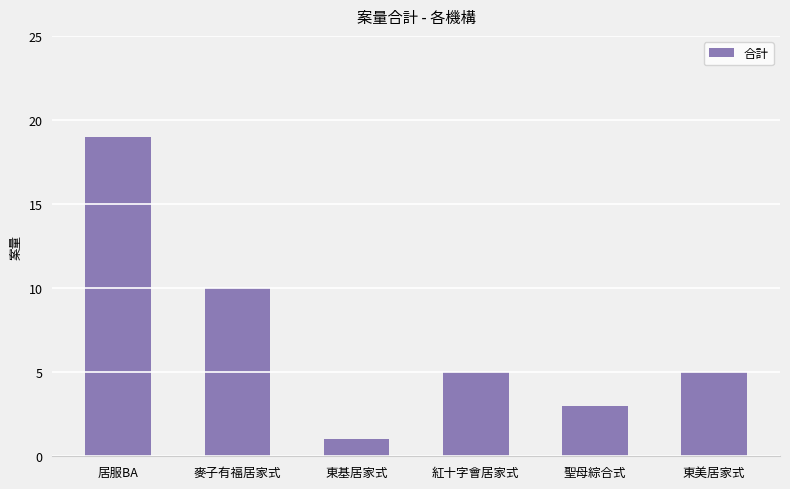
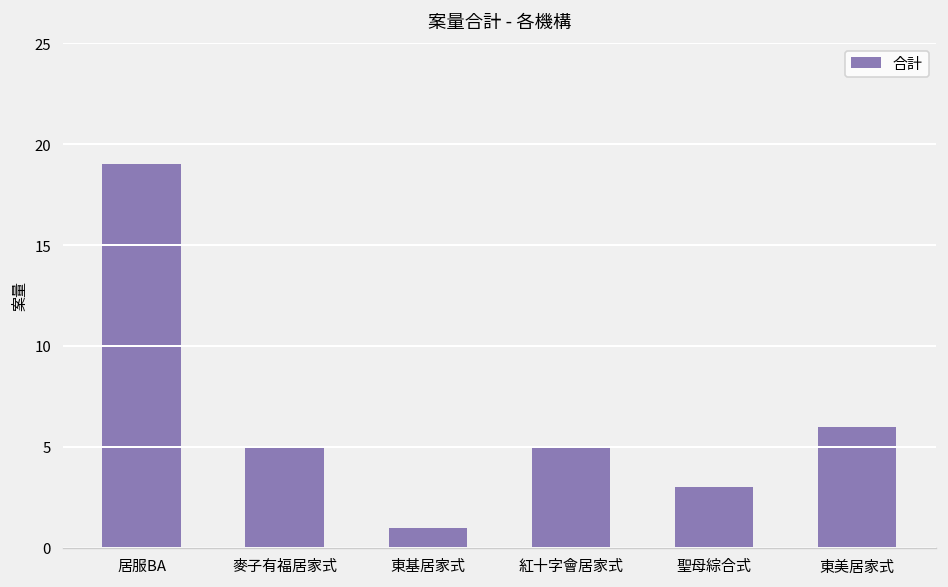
  {
    "居服BA": 19,
-   "麥子有福居家式": 10,
+   "麥子有福居家式": 5,
    "東基居家式": 1,
    "紅十字會居家式": 5,
    "聖母綜合式": 3,
-   "東美居家式": 5
+   "東美居家式": 6
  }
